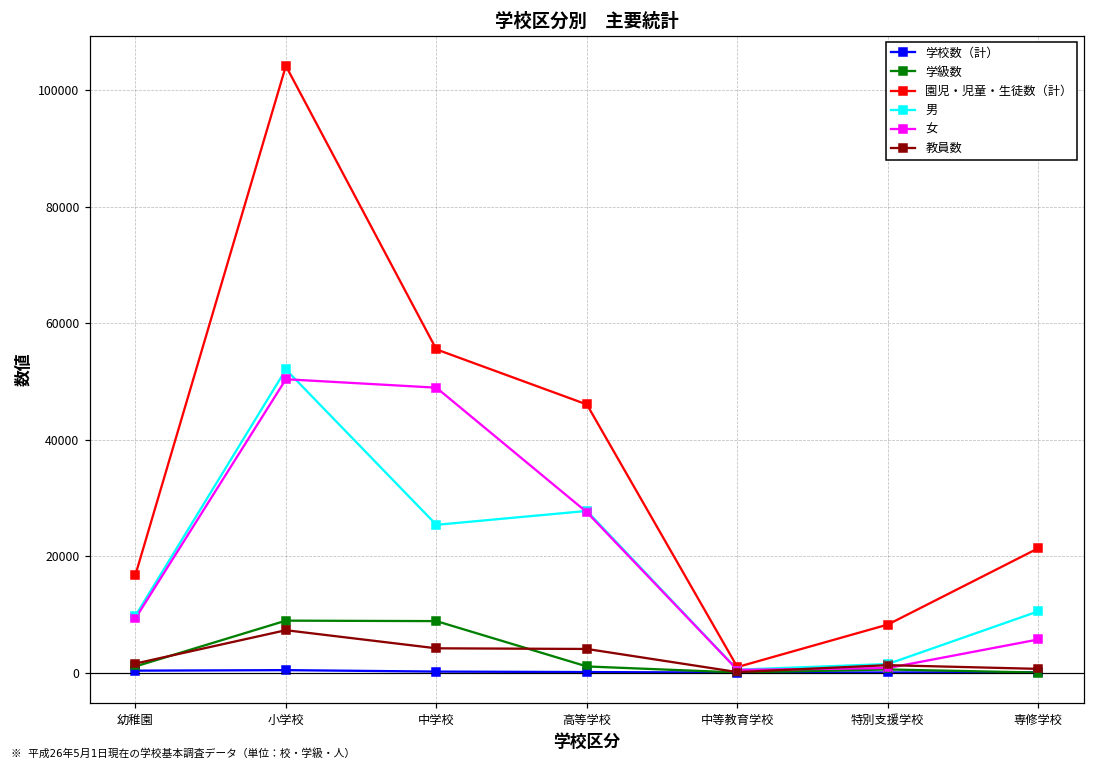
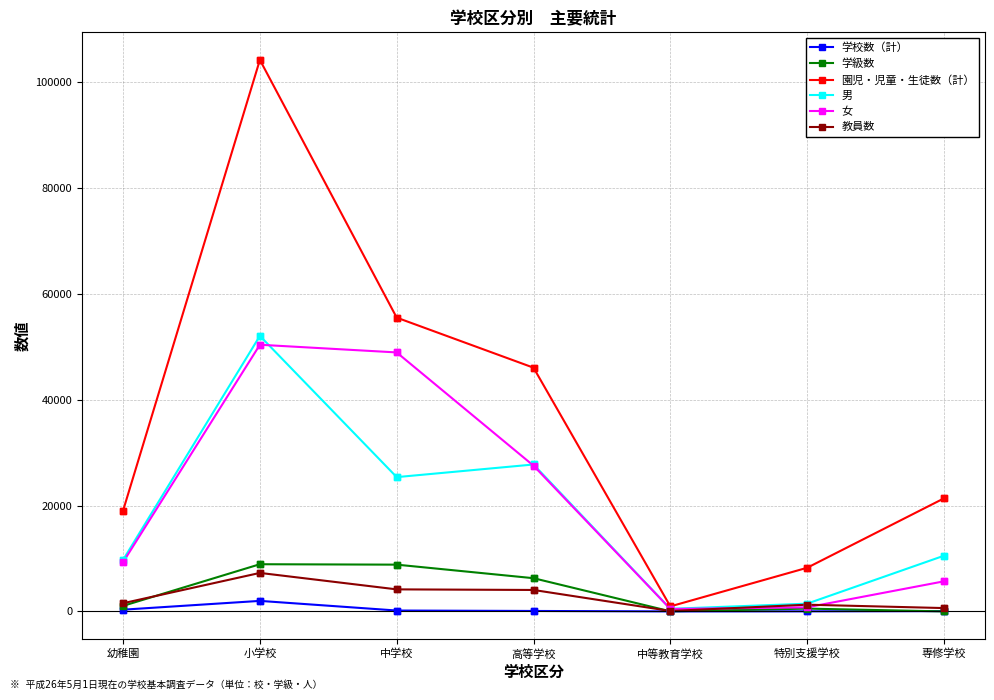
  {
    "学校数（計）": {
      "幼稚園": 0,
-     "小学校": 0,
+     "小学校": 2000,
      "中学校": 0,
      "高等学校": 0,
      "特別支援学校": 0
    },
    "学級数": {
      "幼稚園": 1000,
      "小学校": 9000,
      "中学校": 9000,
-     "高等学校": 1000
+     "高等学校": 6000
    },
    "園児・児童・生徒数（計）": {
-     "幼稚園": 17000,
+     "幼稚園": 19000,
      "小学校": 104000,
      "中学校": 56000,
      "高等学校": 46000,
      "特別支援学校": 8000,
      "専修学校": 21000
    },
    "男": {
      "小学校": 52000,
      "中学校": 25000,
      "専修学校": 11000
    },
    "女": {
      "小学校": 50000,
      "中学校": 49000,
      "専修学校": 6000
    },
    "教員数": {
      "幼稚園": 2000,
      "小学校": 7000,
      "中学校": 4000,
      "高等学校": 4000,
      "専修学校": 1000
    }
  }
